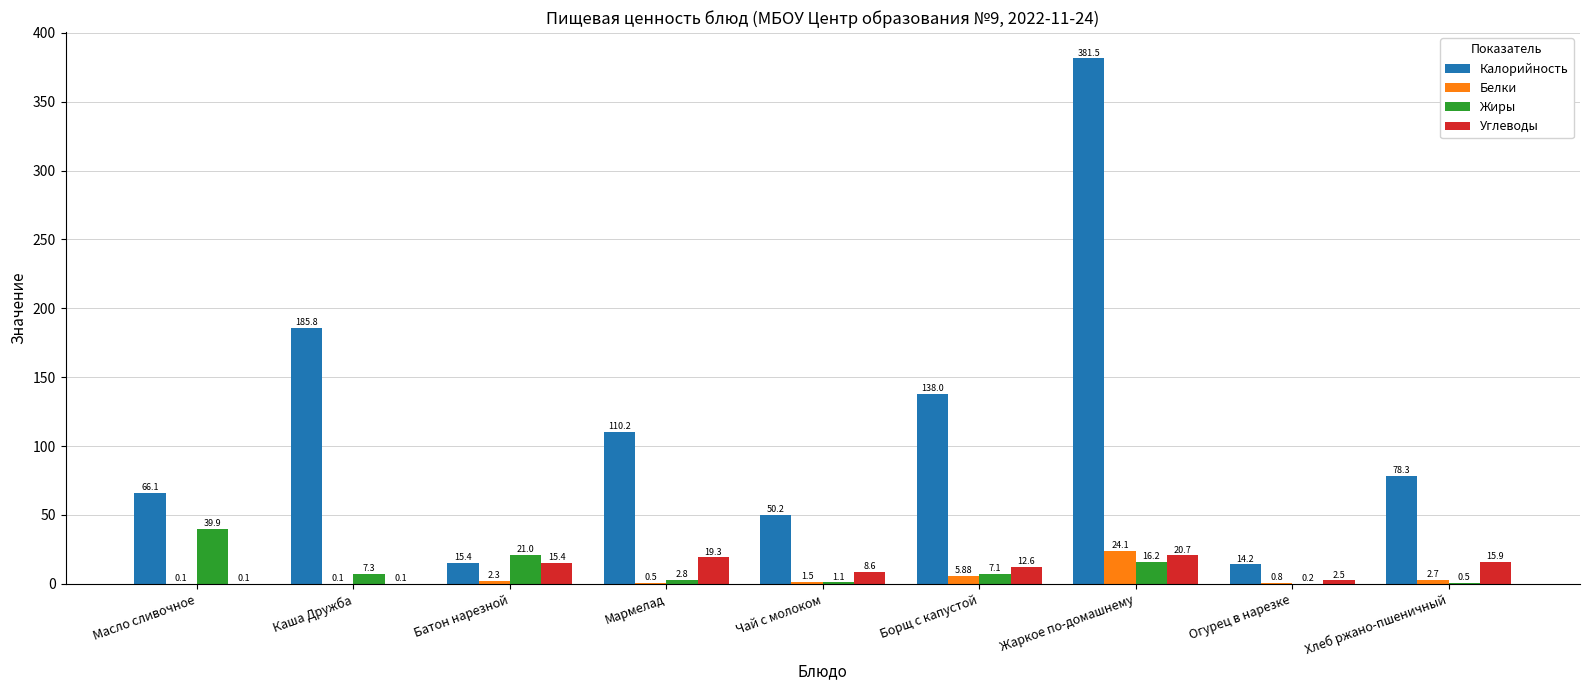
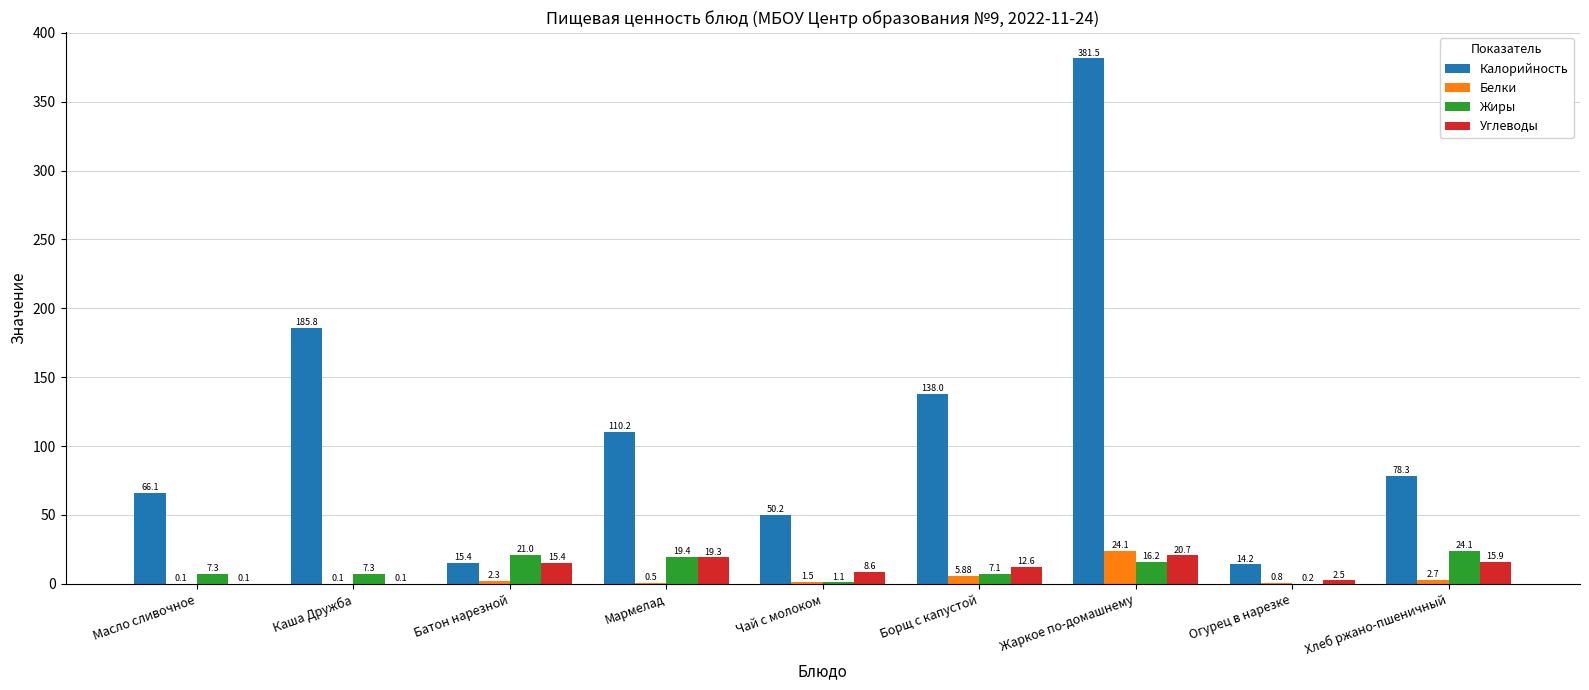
  {
    "Калорийность": {
      "Масло сливочное": 66.1,
      "Каша Дружба": 185.8,
      "Батон нарезной": 15.4,
      "Мармелад": 110.2,
      "Чай с молоком": 50.2,
      "Борщ с капустой": 138.0,
      "Жаркое по-домашнему": 381.5,
      "Огурец в нарезке": 14.2,
      "Хлеб ржано-пшеничный": 78.3
    },
    "Белки": {
      "Масло сливочное": 0.1,
      "Каша Дружба": 0.1,
      "Батон нарезной": 2.3,
      "Мармелад": 0.5,
      "Чай с молоком": 1.5,
      "Борщ с капустой": 5.88,
      "Жаркое по-домашнему": 24.1,
      "Огурец в нарезке": 0.8,
      "Хлеб ржано-пшеничный": 2.7
    },
    "Жиры": {
-     "Масло сливочное": 39.9,
+     "Масло сливочное": 7.3,
      "Каша Дружба": 7.3,
      "Батон нарезной": 21.0,
-     "Мармелад": 2.8,
+     "Мармелад": 19.4,
      "Чай с молоком": 1.1,
      "Борщ с капустой": 7.1,
      "Жаркое по-домашнему": 16.2,
      "Огурец в нарезке": 0.2,
-     "Хлеб ржано-пшеничный": 0.5
+     "Хлеб ржано-пшеничный": 24.1
    },
    "Углеводы": {
      "Масло сливочное": 0.1,
      "Каша Дружба": 0.1,
      "Батон нарезной": 15.4,
      "Мармелад": 19.3,
      "Чай с молоком": 8.6,
      "Борщ с капустой": 12.6,
      "Жаркое по-домашнему": 20.7,
      "Огурец в нарезке": 2.5,
      "Хлеб ржано-пшеничный": 15.9
    }
  }
